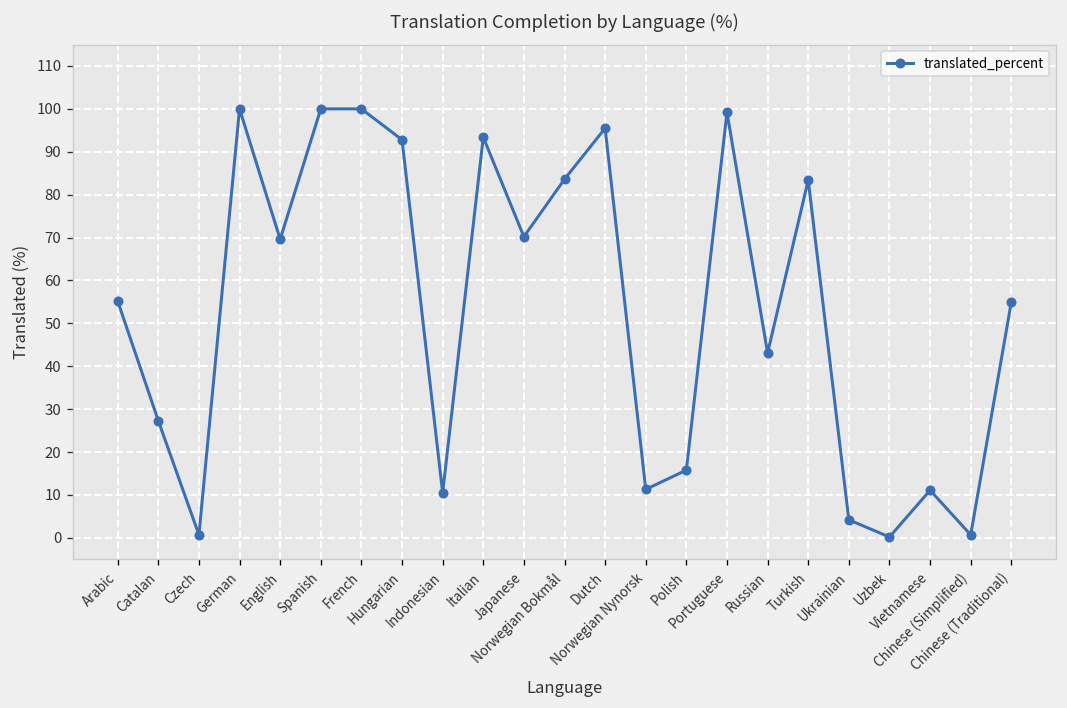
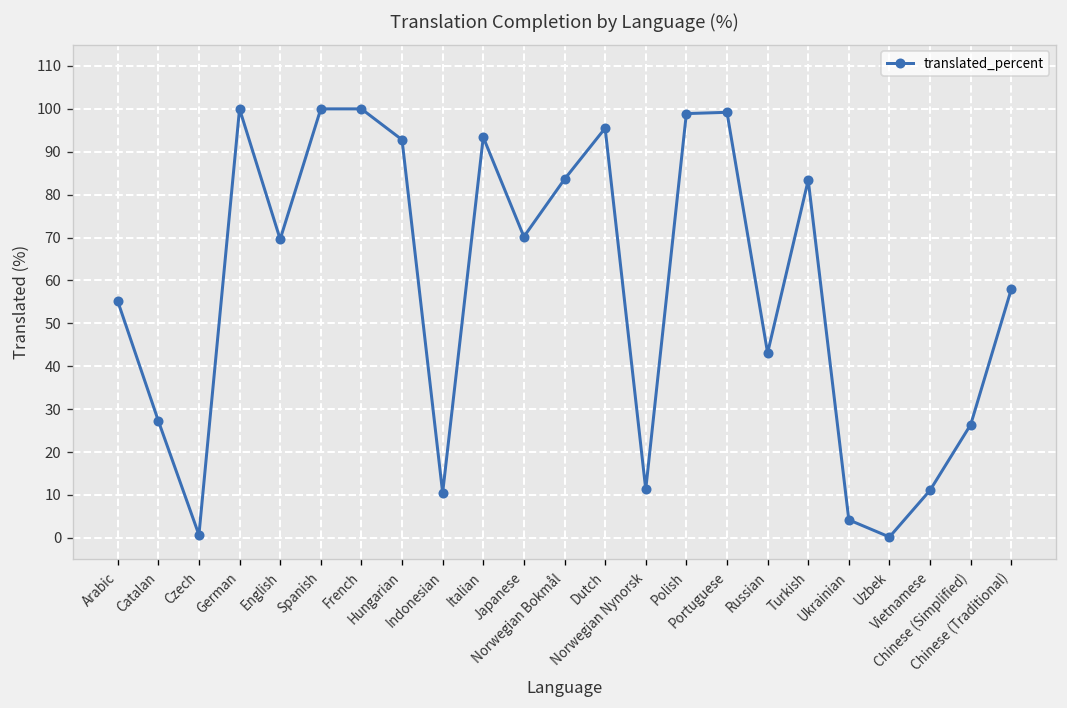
  {
    "Arabic": 55,
    "Catalan": 27,
    "Czech": 1,
    "German": 100,
    "English": 70,
    "Spanish": 100,
    "French": 100,
    "Hungarian": 93,
    "Indonesian": 11,
    "Italian": 93,
    "Japanese": 70,
    "Norwegian Bokmål": 84,
    "Dutch": 96,
    "Norwegian Nynorsk": 11,
-   "Polish": 16,
+   "Polish": 99,
    "Portuguese": 99,
    "Russian": 43,
    "Turkish": 83,
    "Ukrainian": 4,
    "Uzbek": 0,
    "Vietnamese": 11,
-   "Chinese (Simplified)": 1,
-   "Chinese (Traditional)": 55
+   "Chinese (Simplified)": 26,
+   "Chinese (Traditional)": 58
  }
